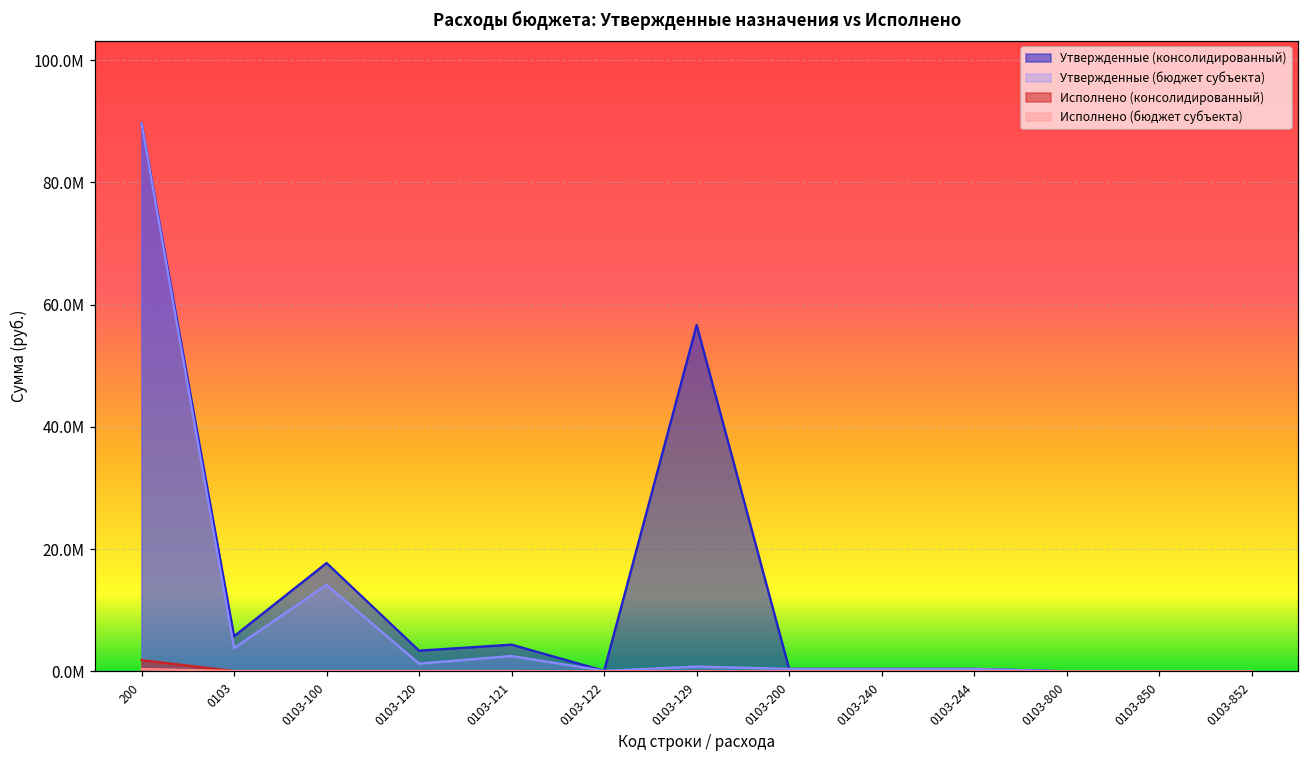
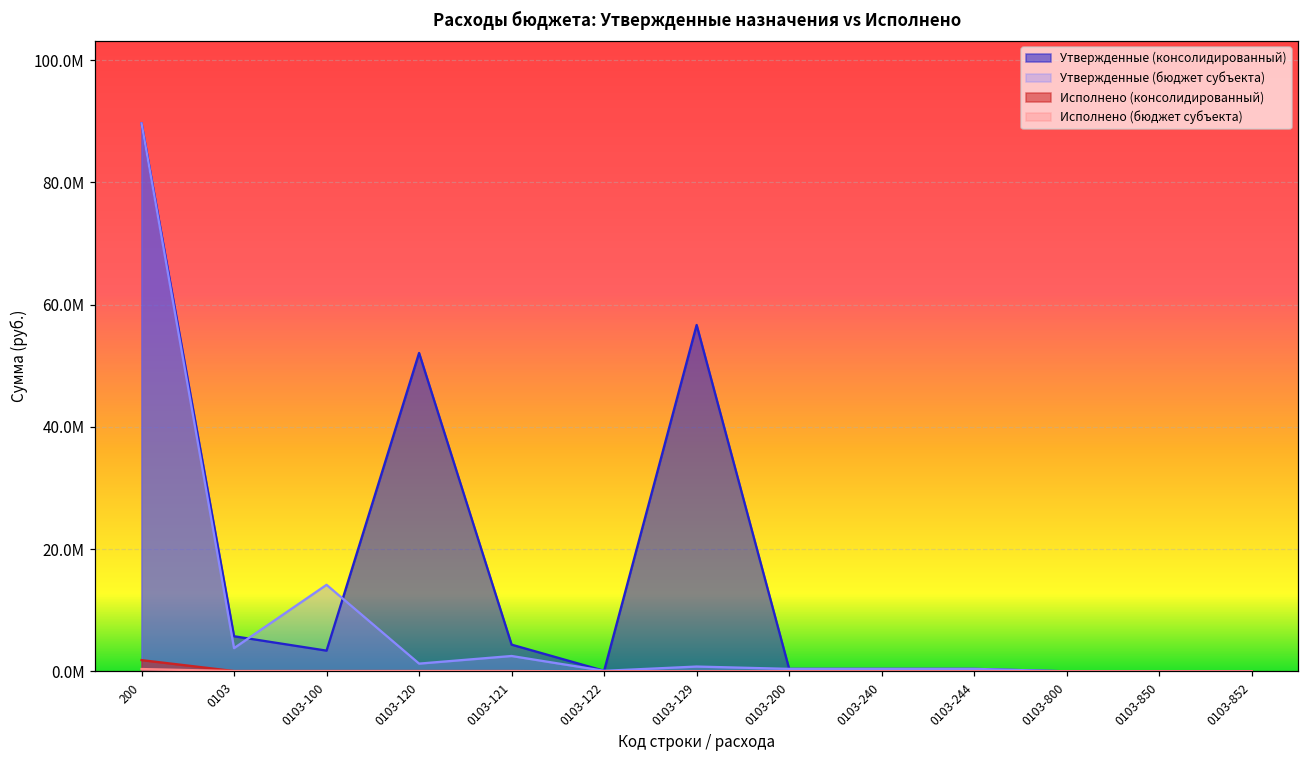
  {
    "Утвержденные (консолидированный)": {
      "0103": 6000000,
-     "0103-100": 18000000,
-     "0103-120": 3000000,
+     "0103-100": 3000000,
+     "0103-120": 52000000,
      "0103-121": 4000000,
      "0103-129": 57000000
    },
    "Утвержденные (бюджет субъекта)": {
      "0103": 4000000,
      "0103-100": 14000000,
      "0103-120": 1000000,
      "0103-121": 3000000,
      "0103-129": 1000000
    },
    "Исполнено (консолидированный)": {
      "200": 2000000
    },
    "Исполнено (бюджет субъекта)": {
      "200": 0
    }
  }
